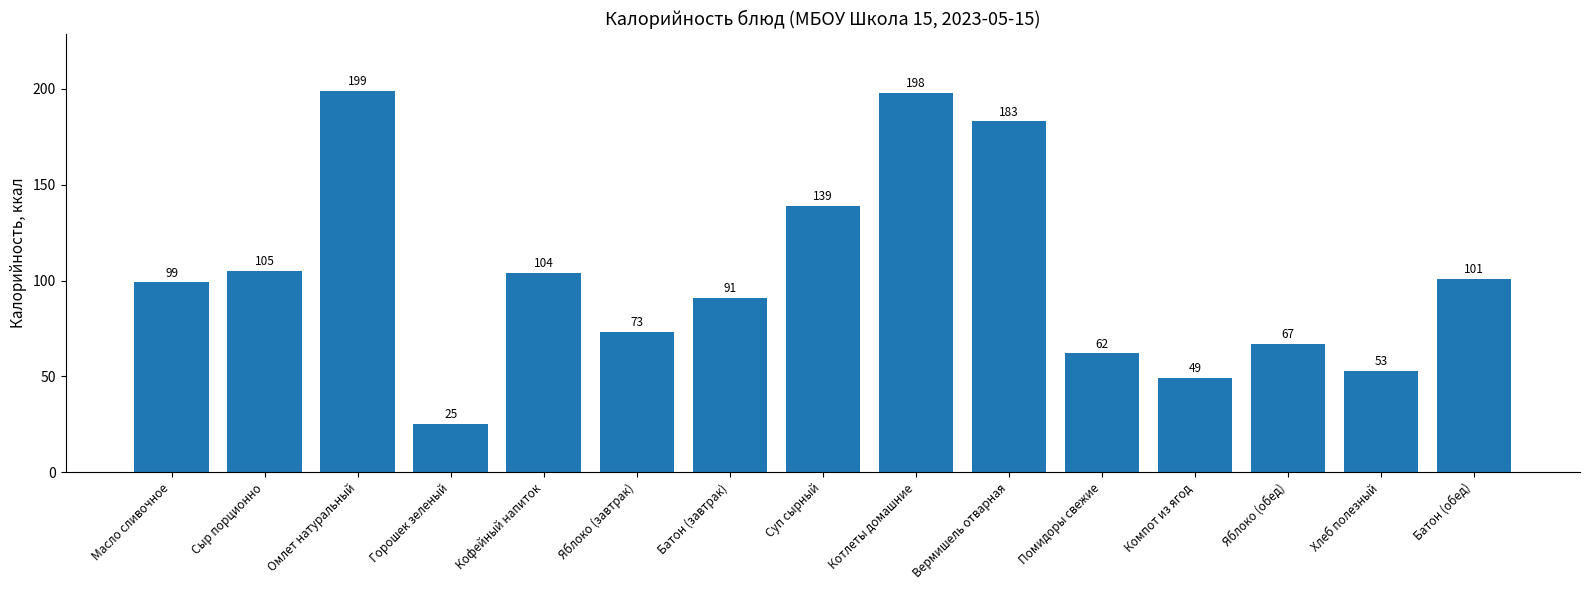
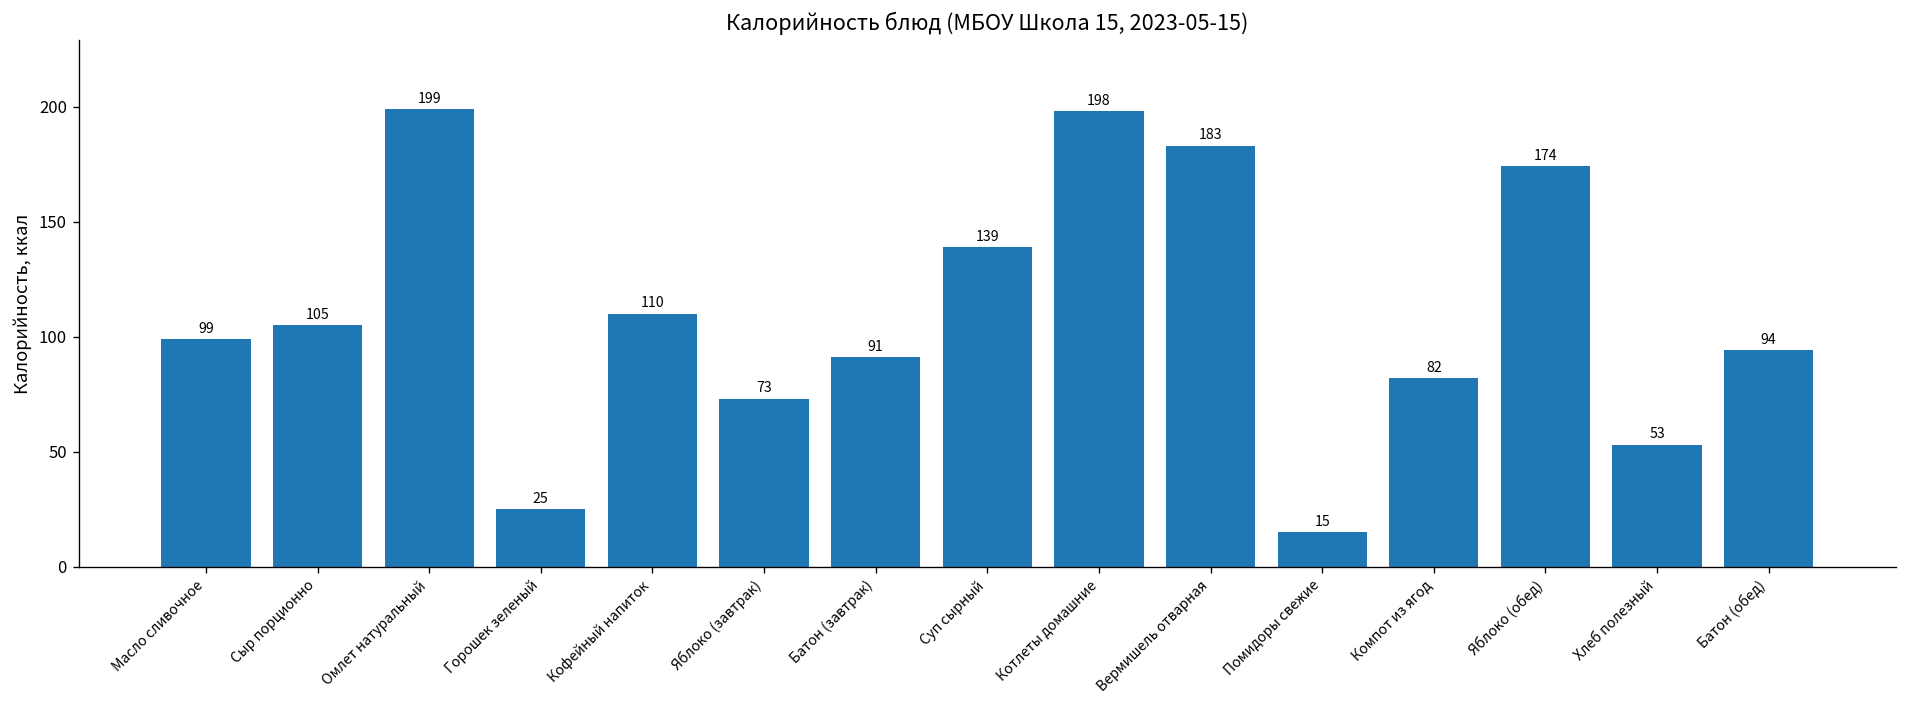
  {
    "Масло сливочное": 99,
    "Сыр порционно": 105,
    "Омлет натуральный": 199,
    "Горошек зеленый": 25,
-   "Кофейный напиток": 104,
+   "Кофейный напиток": 110,
    "Яблоко (завтрак)": 73,
    "Батон (завтрак)": 91,
    "Суп сырный": 139,
    "Котлеты домашние": 198,
    "Вермишель отварная": 183,
-   "Помидоры свежие": 62,
-   "Компот из ягод": 49,
-   "Яблоко (обед)": 67,
+   "Помидоры свежие": 15,
+   "Компот из ягод": 82,
+   "Яблоко (обед)": 174,
    "Хлеб полезный": 53,
-   "Батон (обед)": 101
+   "Батон (обед)": 94
  }
